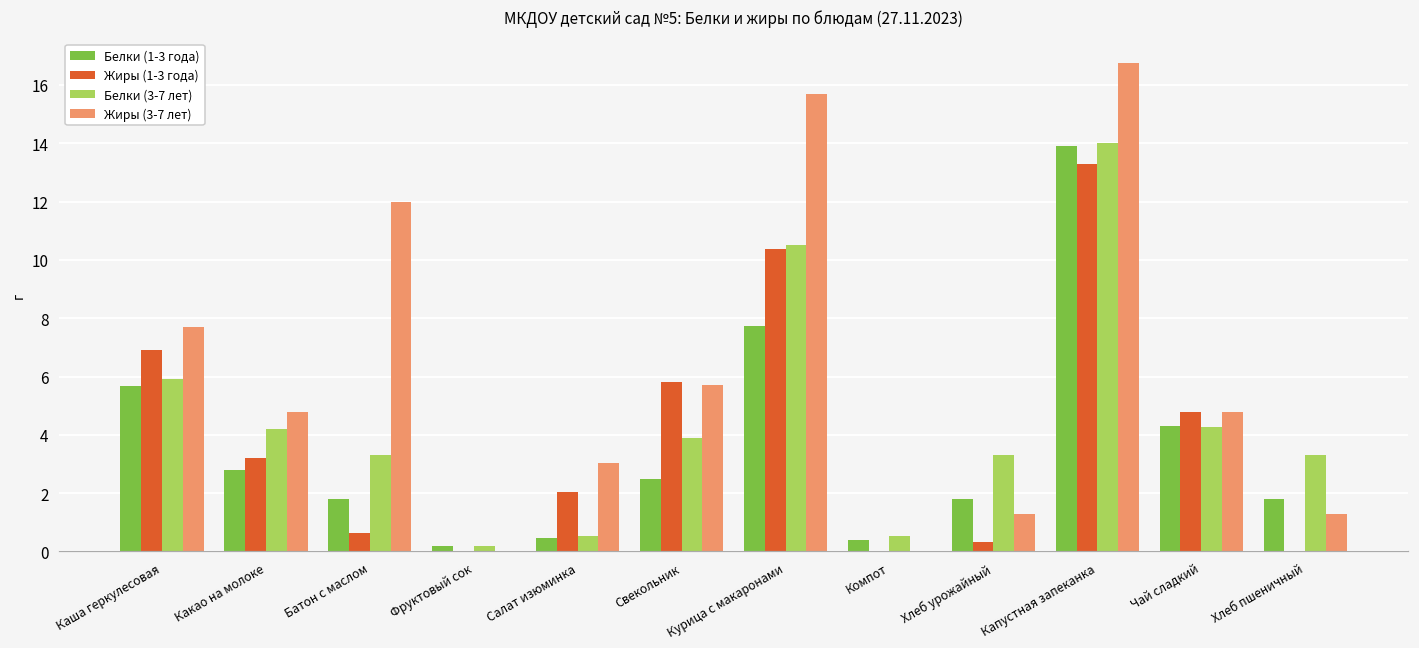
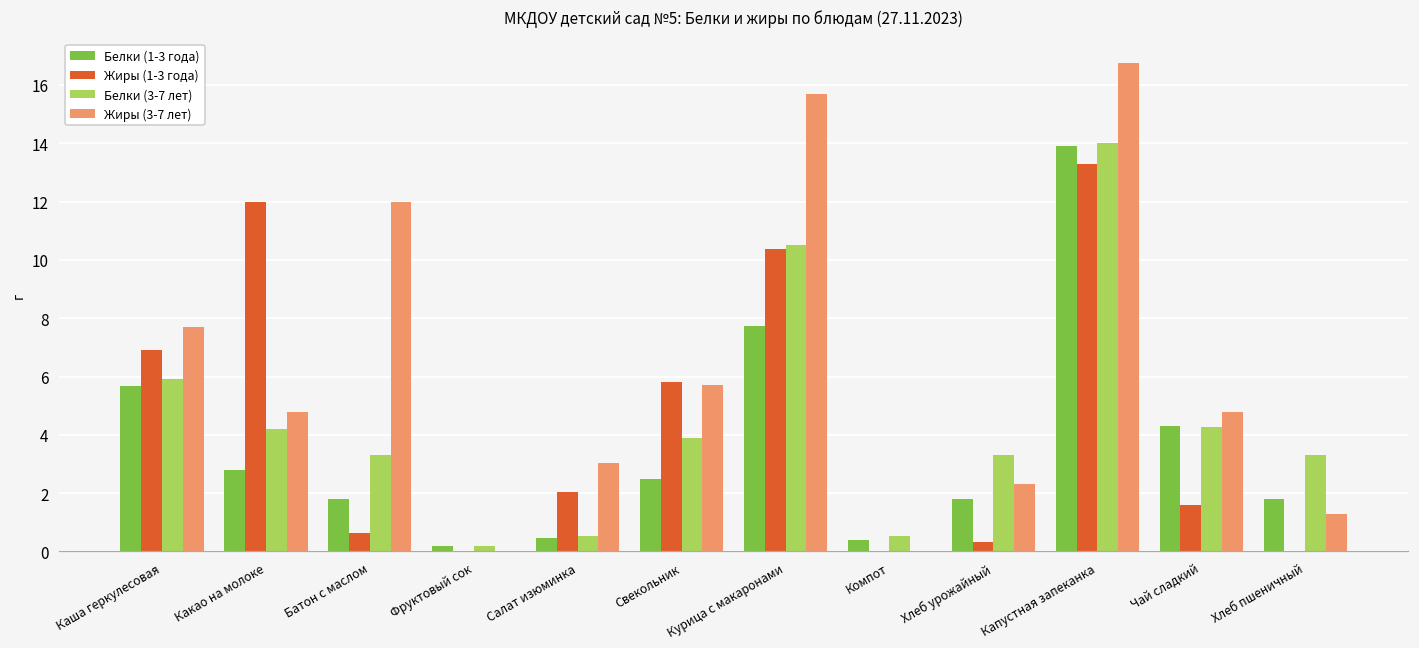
  {
    "Жиры (1-3 года)": {
      "Каша геркулесовая": 6.9,
-     "Какао на молоке": 3.2,
+     "Какао на молоке": 12.0,
      "Батон с маслом": 0.7,
      "Фруктовый сок": 0.0,
      "Салат изюминка": 2.0,
      "Свекольник": 5.8,
      "Курица с макаронами": 10.4,
      "Компот": 0.0,
      "Хлеб урожайный": 0.3,
      "Капустная запеканка": 13.3,
-     "Чай сладкий": 4.8,
+     "Чай сладкий": 1.6,
      "Хлеб пшеничный": 0.0
    },
    "Жиры (3-7 лет)": {
      "Каша геркулесовая": 7.7,
      "Какао на молоке": 4.8,
      "Батон с маслом": 12.0,
      "Фруктовый сок": 0.0,
      "Салат изюминка": 3.1,
      "Свекольник": 5.7,
      "Курица с макаронами": 15.7,
      "Компот": 0.0,
-     "Хлеб урожайный": 1.3,
+     "Хлеб урожайный": 2.3,
      "Капустная запеканка": 16.8,
      "Чай сладкий": 4.8,
      "Хлеб пшеничный": 1.3
    }
  }
